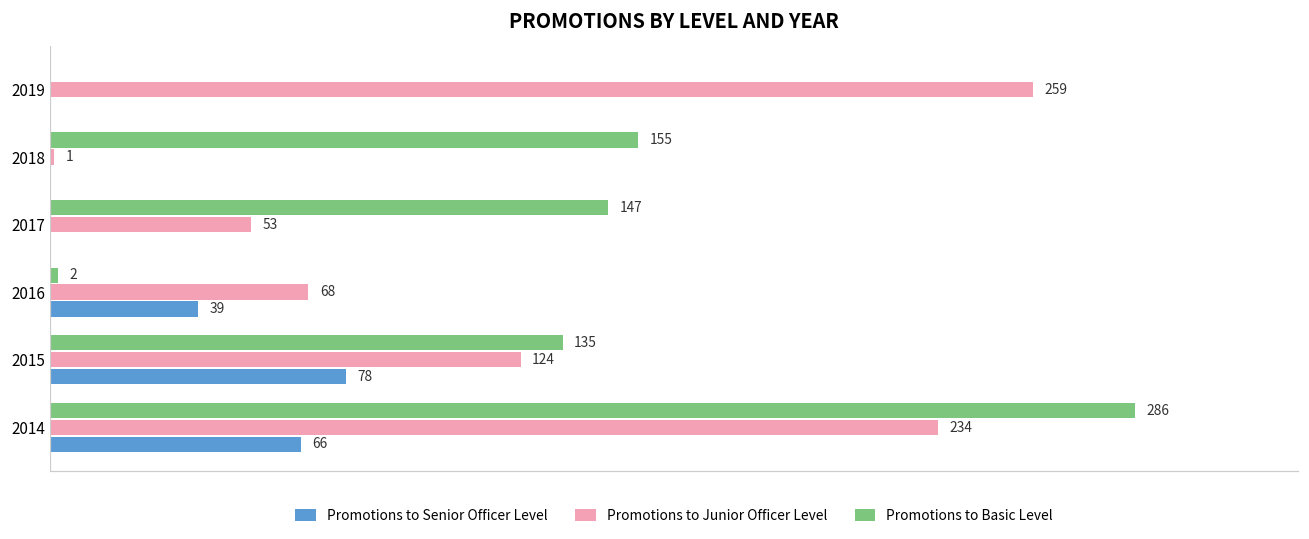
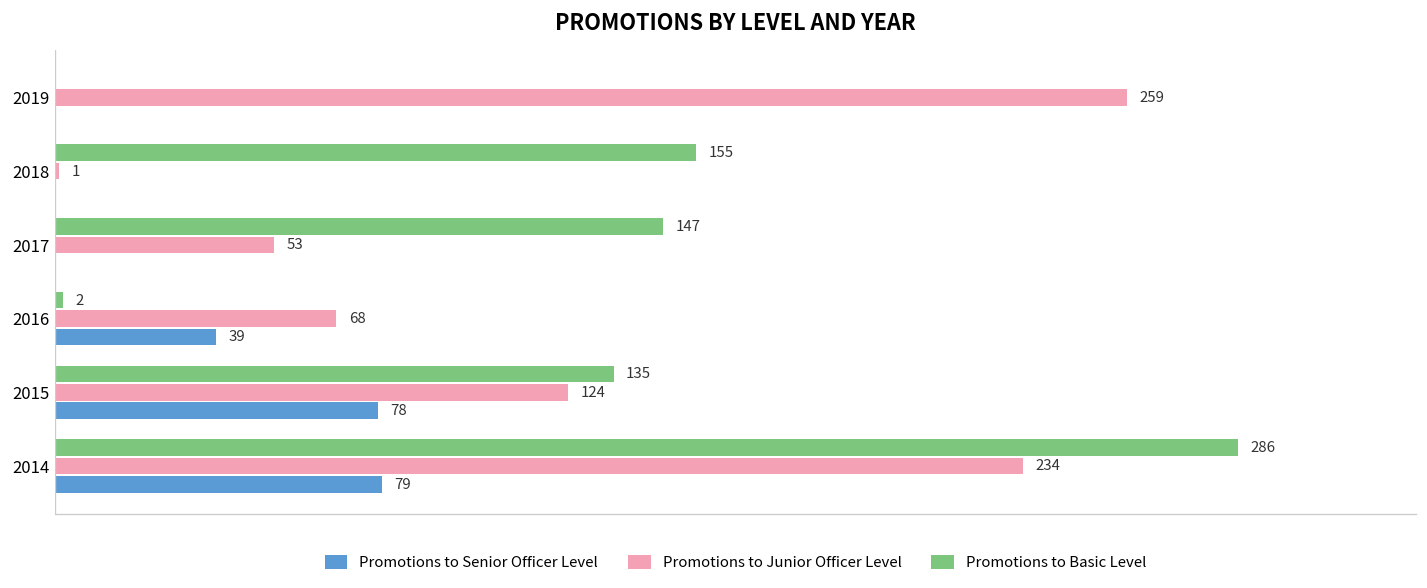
  {
    "Promotions to Senior Officer Level": {
      "2016": 39,
      "2015": 78,
-     "2014": 66
+     "2014": 79
    },
    "Promotions to Junior Officer Level": {
      "2019": 259,
      "2018": 1,
      "2017": 53,
      "2016": 68,
      "2015": 124,
      "2014": 234
    },
    "Promotions to Basic Level": {
      "2018": 155,
      "2017": 147,
      "2016": 2,
      "2015": 135,
      "2014": 286
    }
  }
